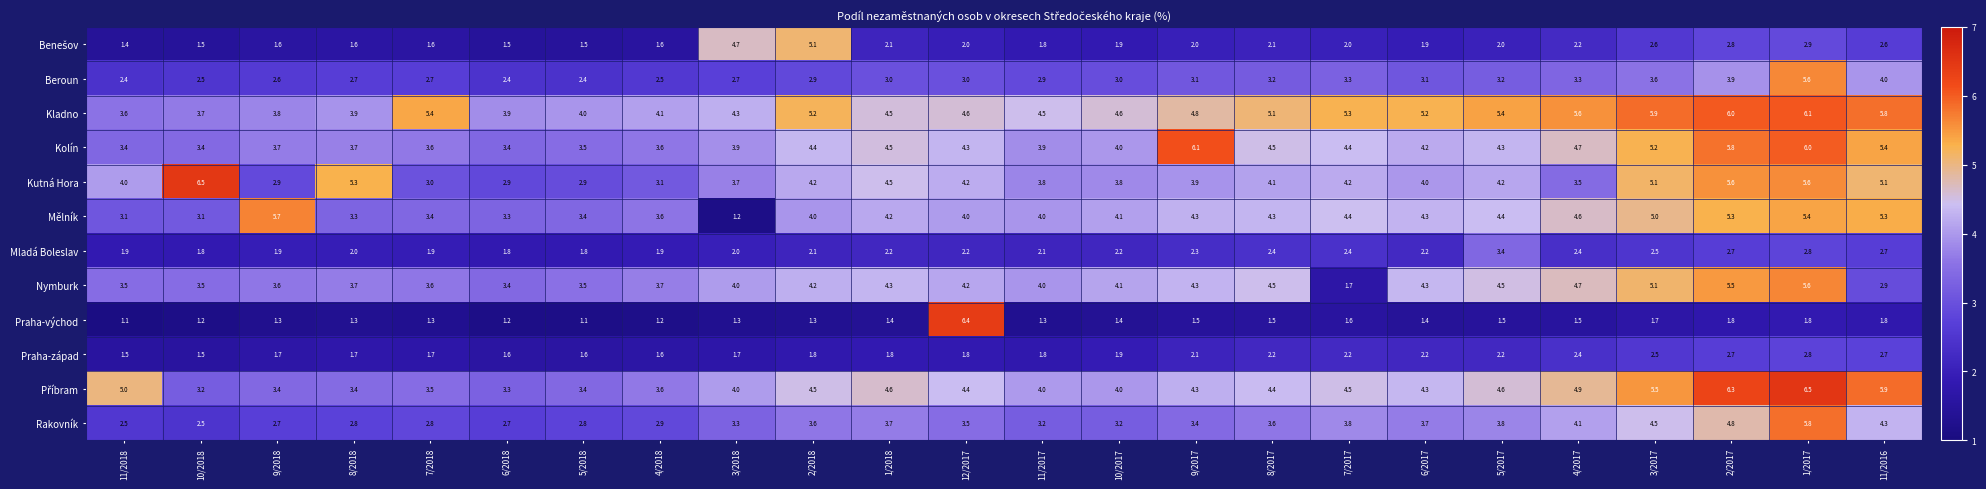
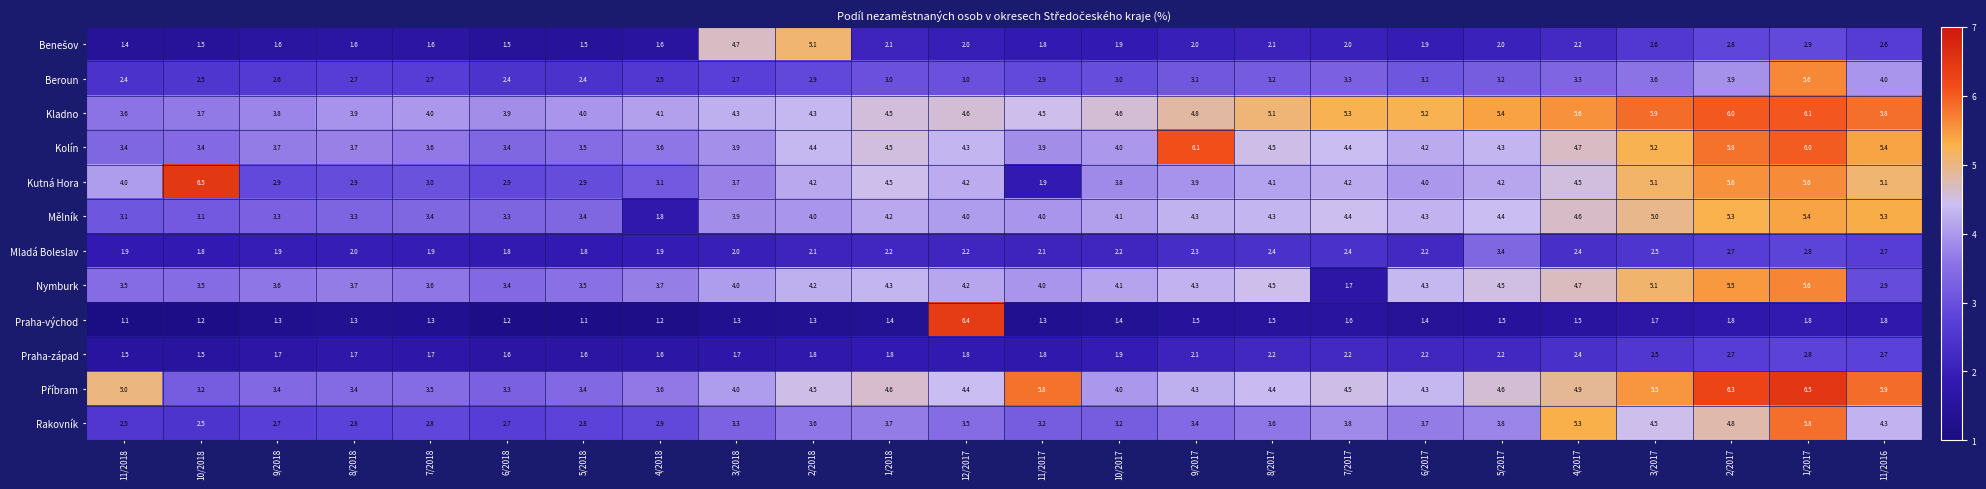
  {
    "Kladno": {
      "11/2018": 3.6,
      "10/2018": 3.7,
      "9/2018": 3.8,
      "8/2018": 3.9,
-     "7/2018": 5.4,
+     "7/2018": 4.0,
      "6/2018": 3.9,
      "5/2018": 4.0,
      "4/2018": 4.1,
      "3/2018": 4.3,
-     "2/2018": 5.2,
+     "2/2018": 4.3,
      "1/2018": 4.5,
      "12/2017": 4.6,
      "11/2017": 4.5,
      "10/2017": 4.6,
      "9/2017": 4.8,
      "8/2017": 5.1,
      "7/2017": 5.3,
      "6/2017": 5.2,
      "5/2017": 5.4,
      "4/2017": 5.6,
      "3/2017": 5.9,
      "2/2017": 6.0,
      "1/2017": 6.1,
      "11/2016": 5.8
    },
    "Kutná Hora": {
      "11/2018": 4.0,
      "10/2018": 6.5,
      "9/2018": 2.9,
-     "8/2018": 5.3,
+     "8/2018": 2.9,
      "7/2018": 3.0,
      "6/2018": 2.9,
      "5/2018": 2.9,
      "4/2018": 3.1,
      "3/2018": 3.7,
      "2/2018": 4.2,
      "1/2018": 4.5,
      "12/2017": 4.2,
-     "11/2017": 3.8,
+     "11/2017": 1.9,
      "10/2017": 3.8,
      "9/2017": 3.9,
      "8/2017": 4.1,
      "7/2017": 4.2,
      "6/2017": 4.0,
      "5/2017": 4.2,
-     "4/2017": 3.5,
+     "4/2017": 4.5,
      "3/2017": 5.1,
      "2/2017": 5.6,
      "1/2017": 5.6,
      "11/2016": 5.1
    },
    "Mělník": {
      "11/2018": 3.1,
      "10/2018": 3.1,
-     "9/2018": 5.7,
+     "9/2018": 3.3,
      "8/2018": 3.3,
      "7/2018": 3.4,
      "6/2018": 3.3,
      "5/2018": 3.4,
-     "4/2018": 3.6,
-     "3/2018": 1.2,
+     "4/2018": 1.8,
+     "3/2018": 3.9,
      "2/2018": 4.0,
      "1/2018": 4.2,
      "12/2017": 4.0,
      "11/2017": 4.0,
      "10/2017": 4.1,
      "9/2017": 4.3,
      "8/2017": 4.3,
      "7/2017": 4.4,
      "6/2017": 4.3,
      "5/2017": 4.4,
      "4/2017": 4.6,
      "3/2017": 5.0,
      "2/2017": 5.3,
      "1/2017": 5.4,
      "11/2016": 5.3
    },
    "Příbram": {
      "11/2018": 5.0,
      "10/2018": 3.2,
      "9/2018": 3.4,
      "8/2018": 3.4,
      "7/2018": 3.5,
      "6/2018": 3.3,
      "5/2018": 3.4,
      "4/2018": 3.6,
      "3/2018": 4.0,
      "2/2018": 4.5,
      "1/2018": 4.6,
      "12/2017": 4.4,
-     "11/2017": 4.0,
+     "11/2017": 5.8,
      "10/2017": 4.0,
      "9/2017": 4.3,
      "8/2017": 4.4,
      "7/2017": 4.5,
      "6/2017": 4.3,
      "5/2017": 4.6,
      "4/2017": 4.9,
      "3/2017": 5.5,
      "2/2017": 6.3,
      "1/2017": 6.5,
      "11/2016": 5.9
    },
    "Rakovník": {
      "11/2018": 2.5,
      "10/2018": 2.5,
      "9/2018": 2.7,
      "8/2018": 2.8,
      "7/2018": 2.8,
      "6/2018": 2.7,
      "5/2018": 2.8,
      "4/2018": 2.9,
      "3/2018": 3.3,
      "2/2018": 3.6,
      "1/2018": 3.7,
      "12/2017": 3.5,
      "11/2017": 3.2,
      "10/2017": 3.2,
      "9/2017": 3.4,
      "8/2017": 3.6,
      "7/2017": 3.8,
      "6/2017": 3.7,
      "5/2017": 3.8,
-     "4/2017": 4.1,
+     "4/2017": 5.3,
      "3/2017": 4.5,
      "2/2017": 4.8,
      "1/2017": 5.8,
      "11/2016": 4.3
    }
  }
